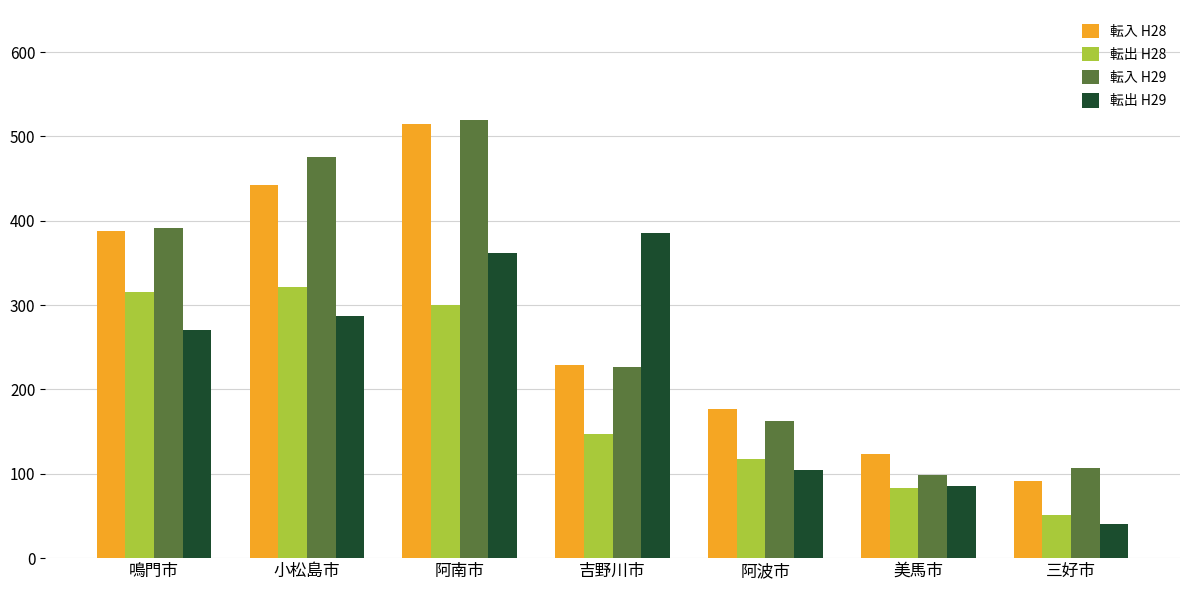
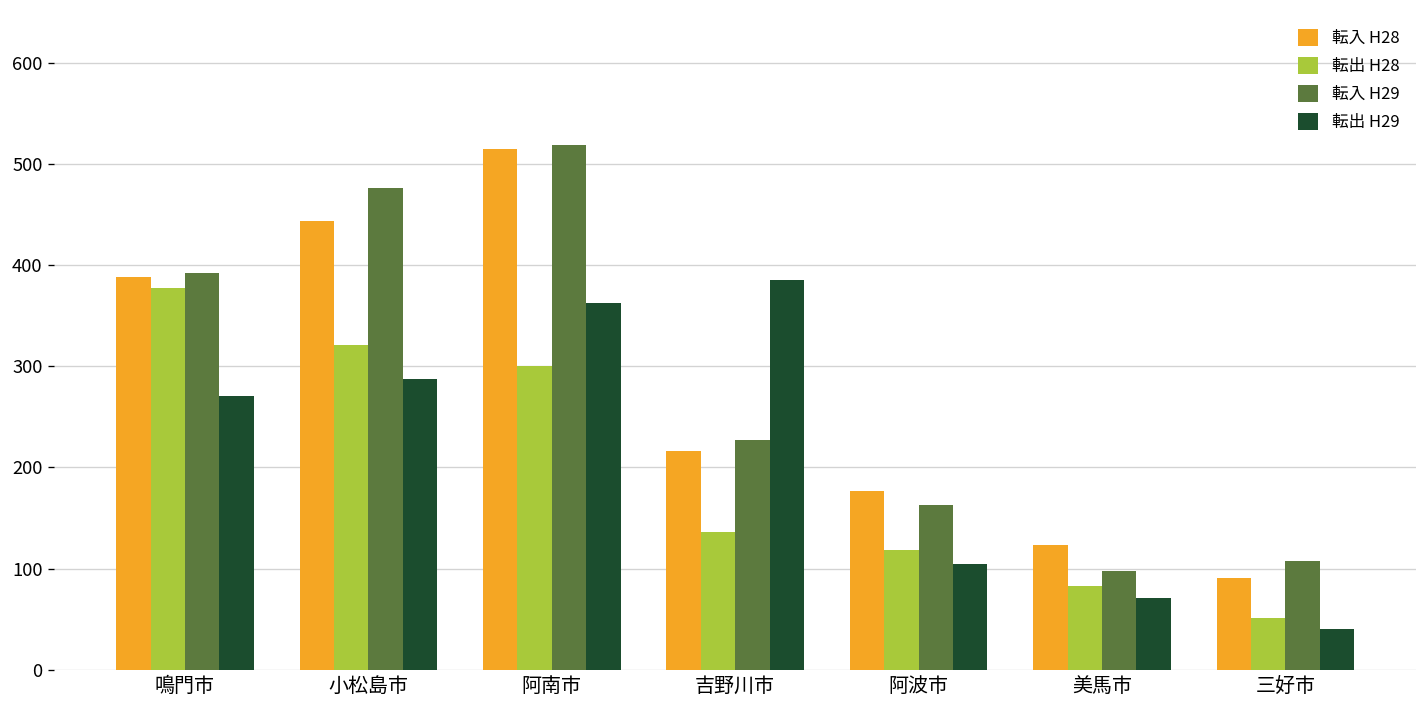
  {
    "転入 H28": {
      "鳴門市": 390,
      "小松島市": 440,
      "阿南市": 520,
-     "吉野川市": 230,
+     "吉野川市": 220,
      "阿波市": 180,
      "美馬市": 120,
      "三好市": 90
    },
    "転出 H28": {
-     "鳴門市": 320,
+     "鳴門市": 380,
      "小松島市": 320,
      "阿南市": 300,
-     "吉野川市": 150,
+     "吉野川市": 140,
      "阿波市": 120,
      "美馬市": 80,
      "三好市": 50
    },
    "転入 H29": {
      "鳴門市": 390,
      "小松島市": 480,
      "阿南市": 520,
      "吉野川市": 230,
      "阿波市": 160,
      "美馬市": 100,
      "三好市": 110
    },
    "転出 H29": {
      "鳴門市": 270,
      "小松島市": 290,
      "阿南市": 360,
      "吉野川市": 390,
      "阿波市": 110,
-     "美馬市": 90,
+     "美馬市": 70,
      "三好市": 40
    }
  }
